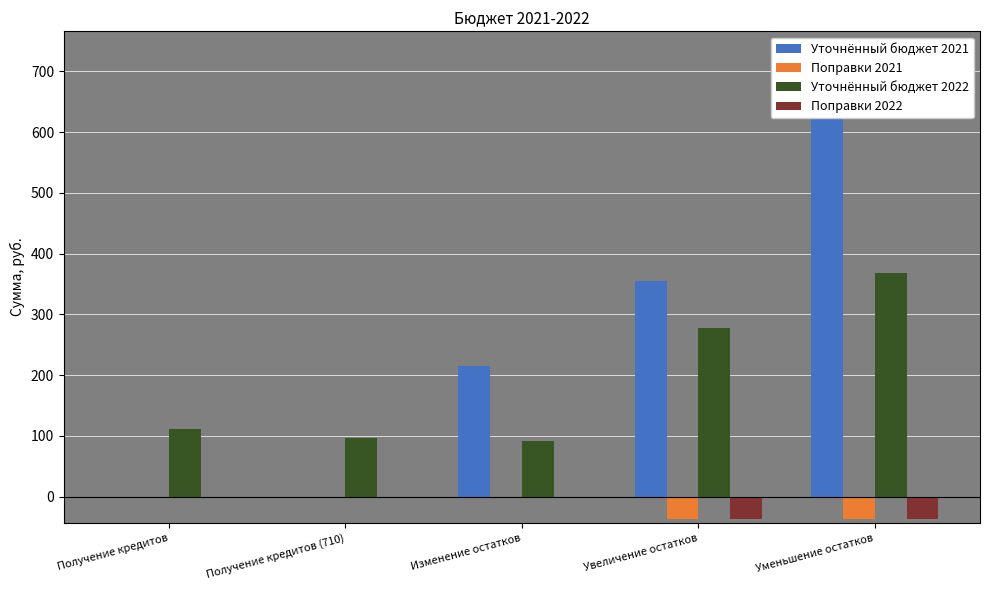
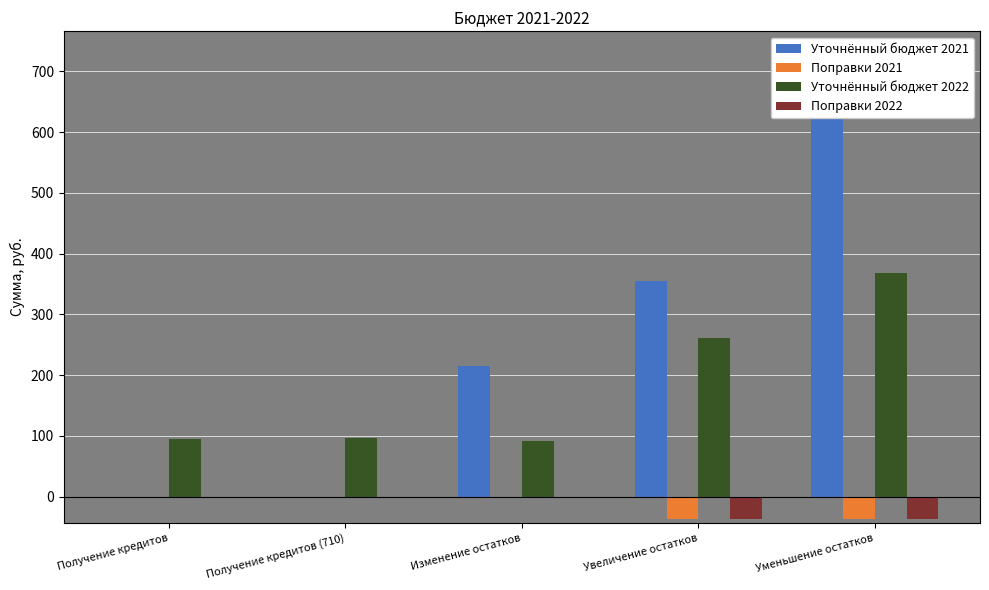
  {
    "Уточнённый бюджет 2021": {
      "Получение кредитов": 0,
      "Получение кредитов (710)": 0,
      "Изменение остатков": 220,
      "Увеличение остатков": 360
    },
    "Поправки 2021": {
      "Получение кредитов": 0,
      "Получение кредитов (710)": 0,
      "Изменение остатков": 0,
      "Увеличение остатков": -40,
      "Уменьшение остатков": -40
    },
    "Уточнённый бюджет 2022": {
-     "Получение кредитов": 110,
+     "Получение кредитов": 100,
      "Получение кредитов (710)": 100,
      "Изменение остатков": 90,
-     "Увеличение остатков": 280,
+     "Увеличение остатков": 260,
      "Уменьшение остатков": 370
    },
    "Поправки 2022": {
      "Получение кредитов": 0,
      "Получение кредитов (710)": 0,
      "Изменение остатков": 0,
      "Увеличение остатков": -40,
      "Уменьшение остатков": -40
    }
  }
